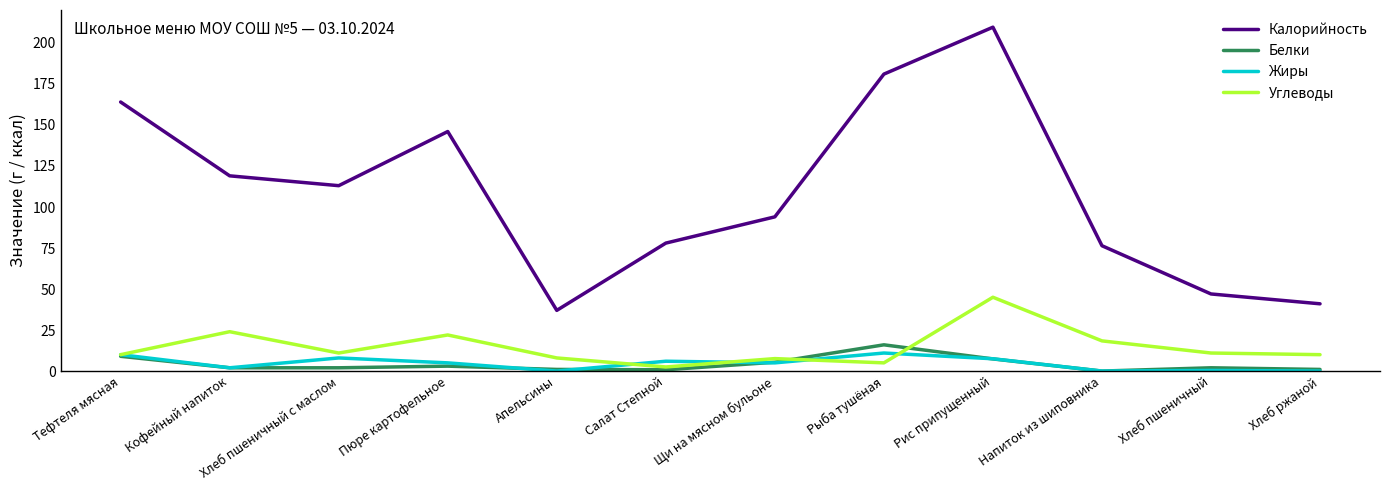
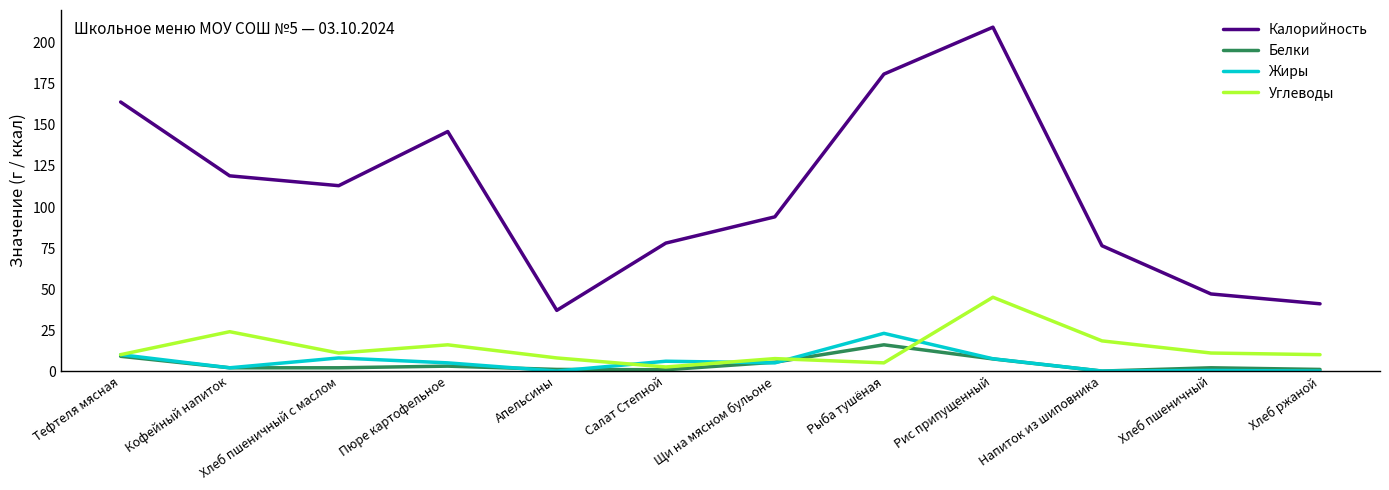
  {
    "Калорийность": {
      "Тефтеля мясная": 164,
      "Кофейный напиток": 119,
      "Хлеб пшеничный с маслом": 113,
      "Пюре картофельное": 146,
      "Апельсины": 37,
      "Салат Степной": 78,
      "Щи на мясном бульоне": 94,
      "Рыба тушёная": 181,
      "Рис припущенный": 210,
      "Напиток из шиповника": 76,
      "Хлеб пшеничный": 47,
      "Хлеб ржаной": 41
    },
    "Белки": {
      "Хлеб пшеничный с маслом": 2,
      "Пюре картофельное": 3,
      "Салат Степной": 1,
      "Рыба тушёная": 16,
      "Хлеб пшеничный": 2
    },
    "Жиры": {
      "Хлеб пшеничный с маслом": 8,
      "Пюре картофельное": 5,
      "Салат Степной": 6,
-     "Рыба тушёная": 11,
+     "Рыба тушёная": 23,
      "Хлеб пшеничный": 0
    },
    "Углеводы": {
      "Кофейный напиток": 24,
      "Хлеб пшеничный с маслом": 11,
-     "Пюре картофельное": 22,
+     "Пюре картофельное": 16,
      "Апельсины": 8,
      "Салат Степной": 3,
      "Щи на мясном бульоне": 8,
      "Рыба тушёная": 5,
      "Рис припущенный": 45,
      "Напиток из шиповника": 18,
      "Хлеб пшеничный": 11,
      "Хлеб ржаной": 10
    }
  }
